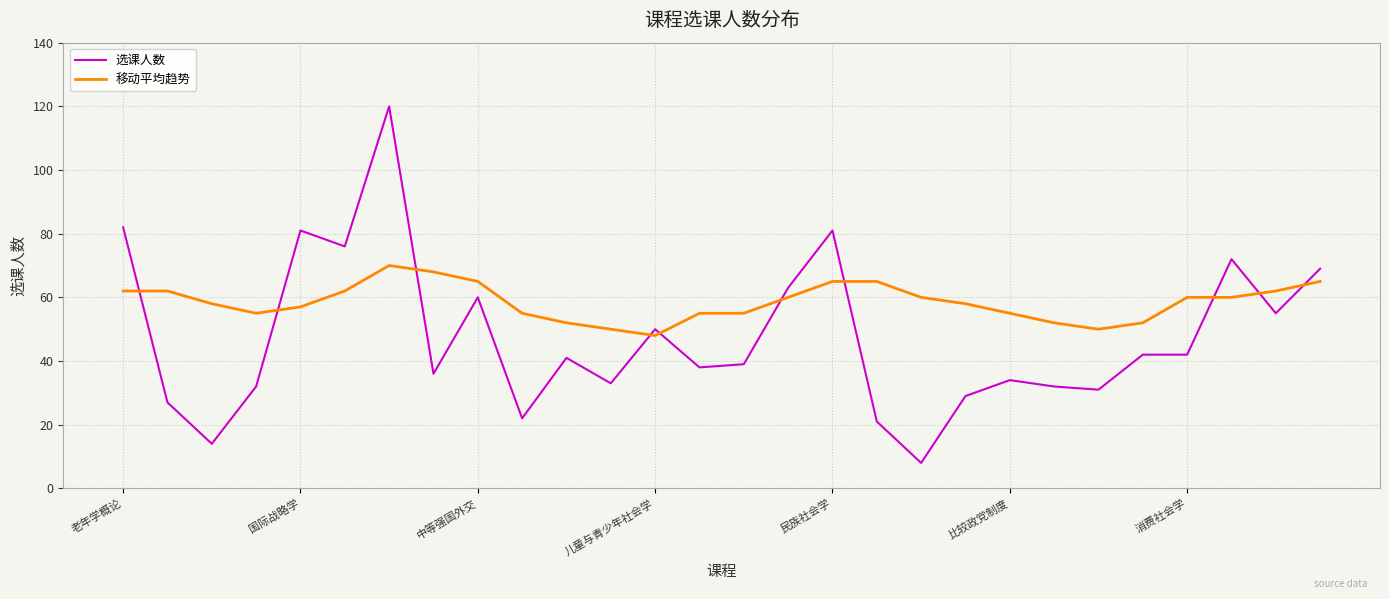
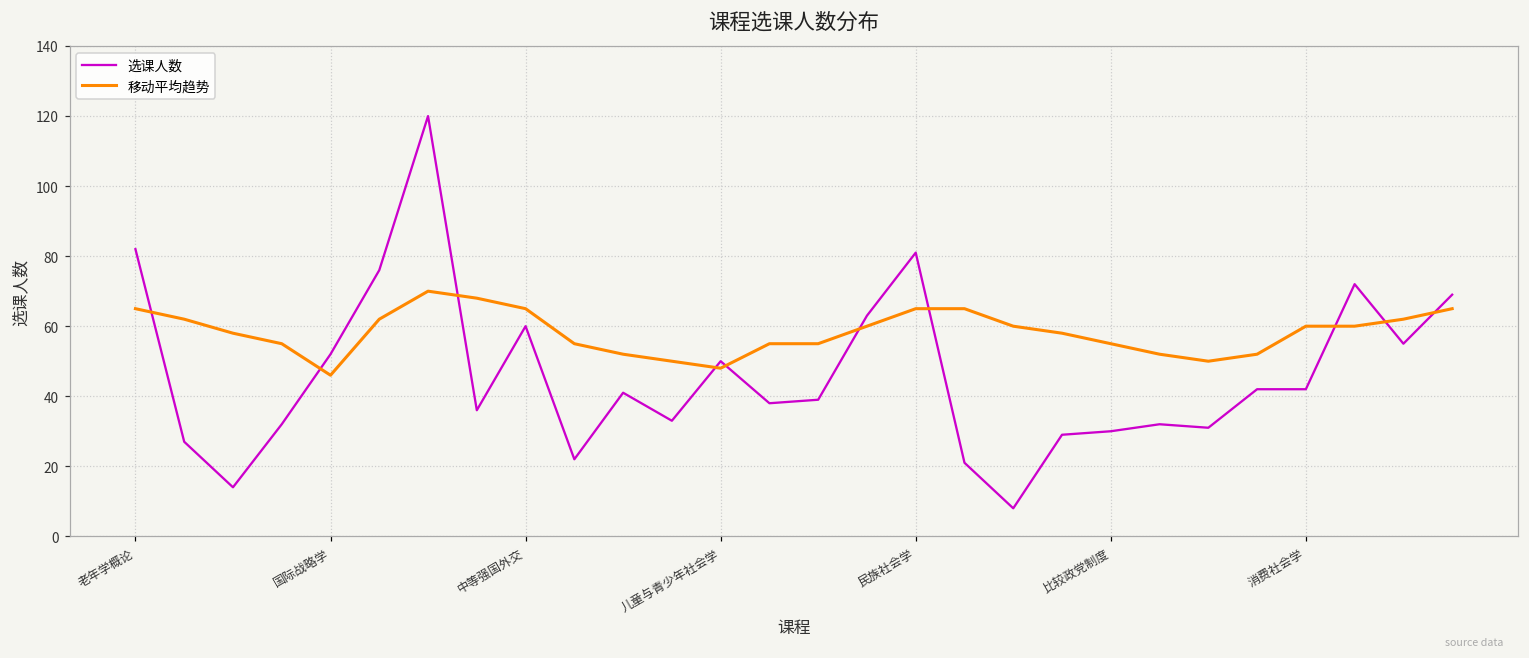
  {
    "选课人数": {
      "老年学概论": 82,
-     "国际战略学": 81,
+     "国际战略学": 52,
      "中等强国外交": 60,
      "儿童与青少年社会学": 50,
      "民族社会学": 81,
-     "比较政党制度": 34,
+     "比较政党制度": 30,
      "消费社会学": 42
    },
    "移动平均趋势": {
-     "老年学概论": 62,
-     "国际战略学": 57,
+     "老年学概论": 65,
+     "国际战略学": 46,
      "中等强国外交": 65,
      "儿童与青少年社会学": 48,
      "民族社会学": 65,
      "比较政党制度": 55,
      "消费社会学": 60
    }
  }
